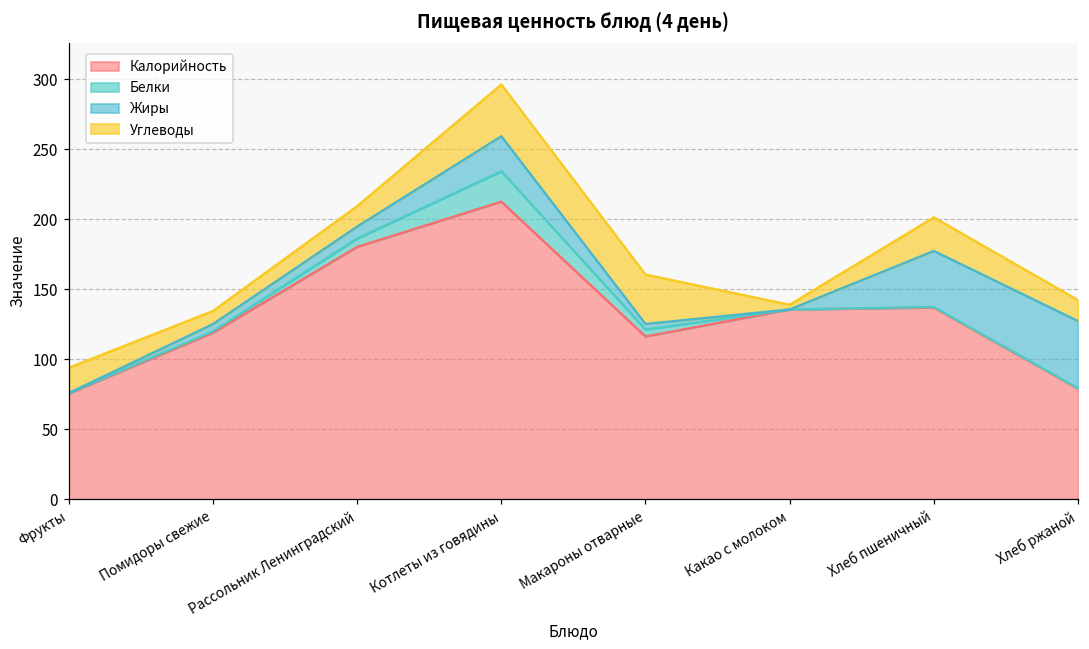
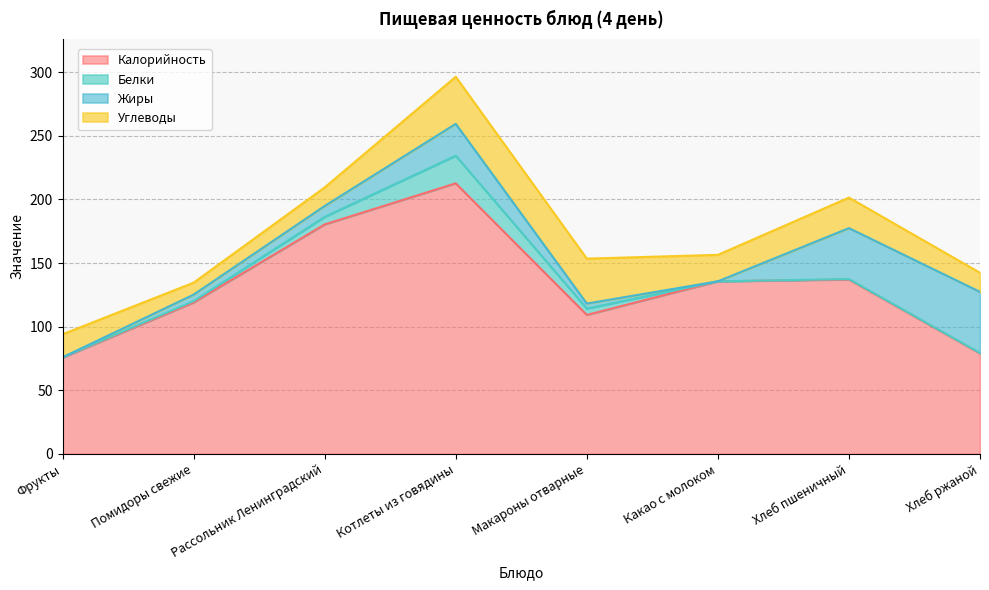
  {
    "Калорийность": {
      "Рассольник Ленинградский": 180,
      "Котлеты из говядины": 213,
-     "Макароны отварные": 116
+     "Макароны отварные": 109
    },
    "Углеводы": {
      "Фрукты": 18,
      "Помидоры свежие": 9,
      "Рассольник Ленинградский": 15,
      "Котлеты из говядины": 37,
      "Макароны отварные": 35,
-     "Какао с молоком": 3,
+     "Какао с молоком": 21,
      "Хлеб пшеничный": 24,
      "Хлеб ржаной": 15
    }
  }
